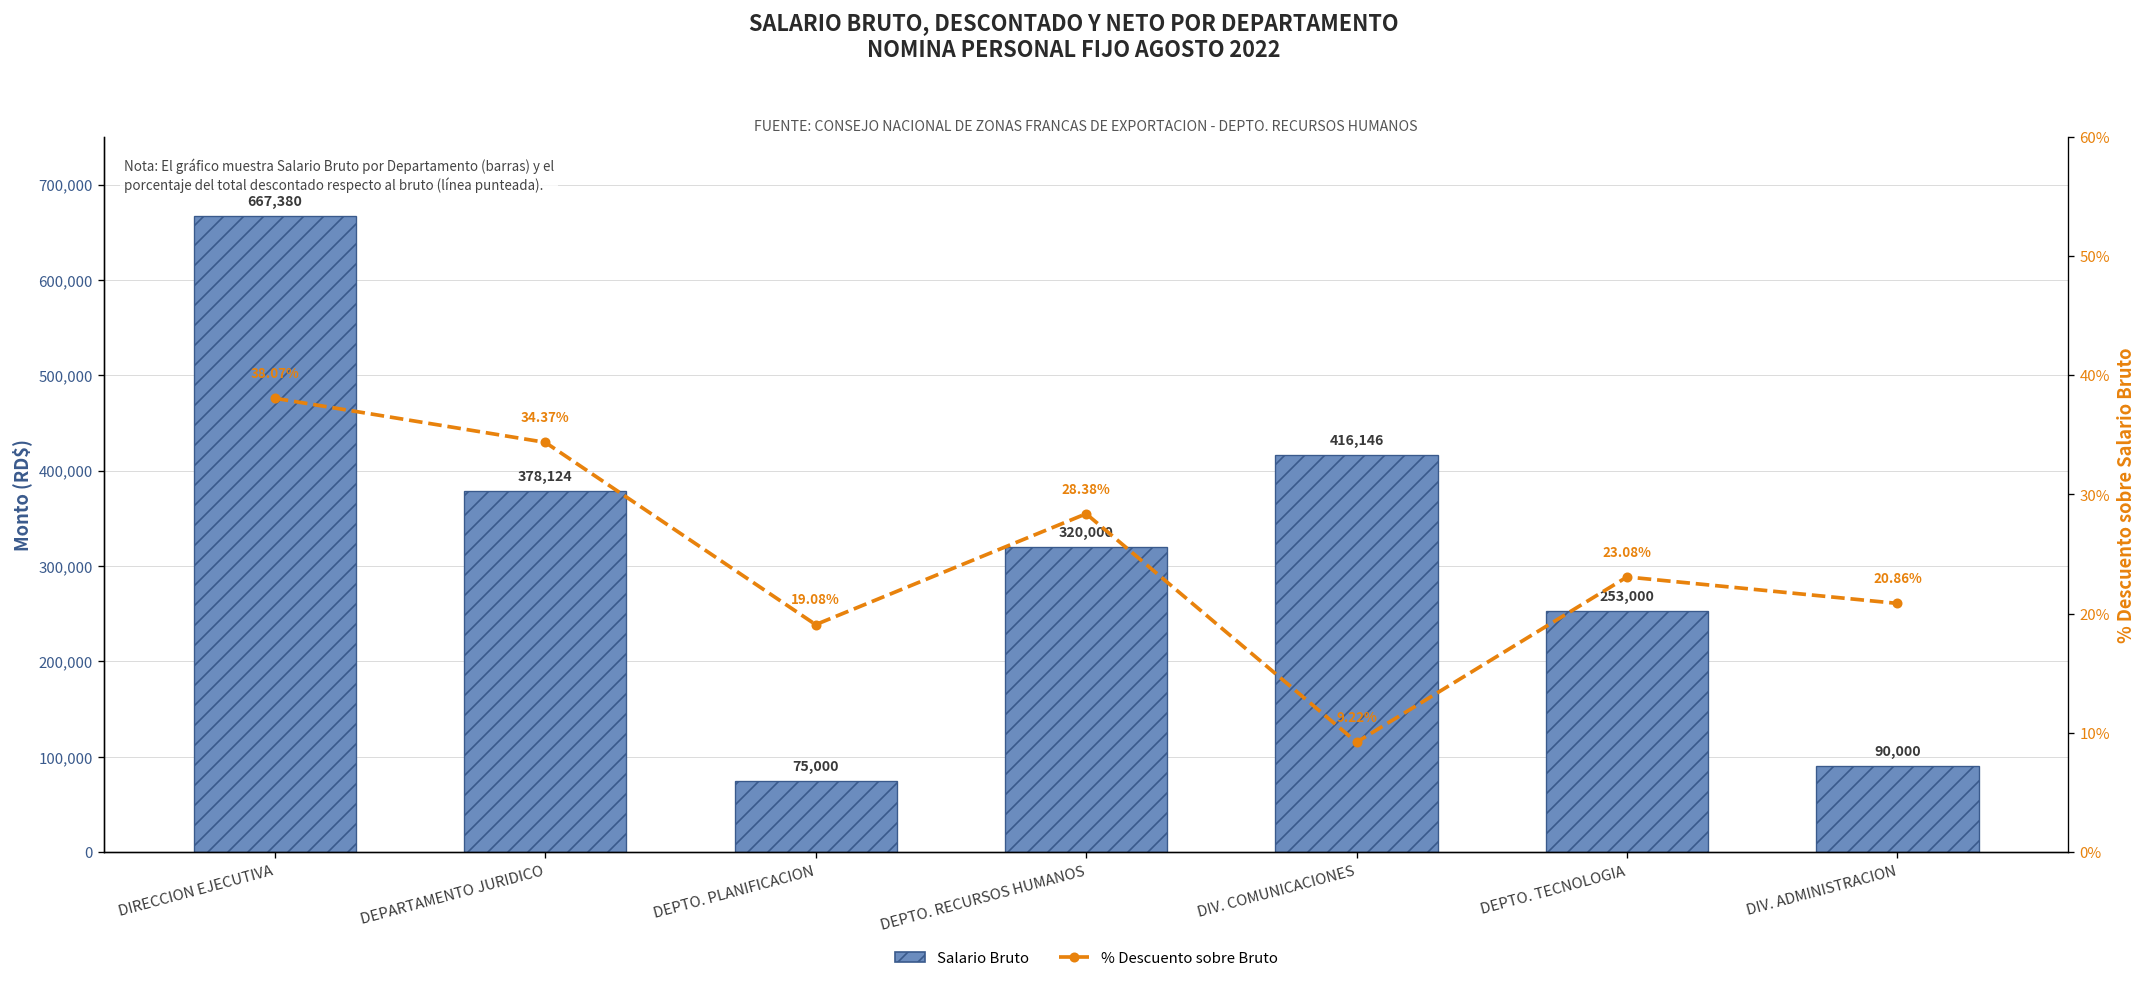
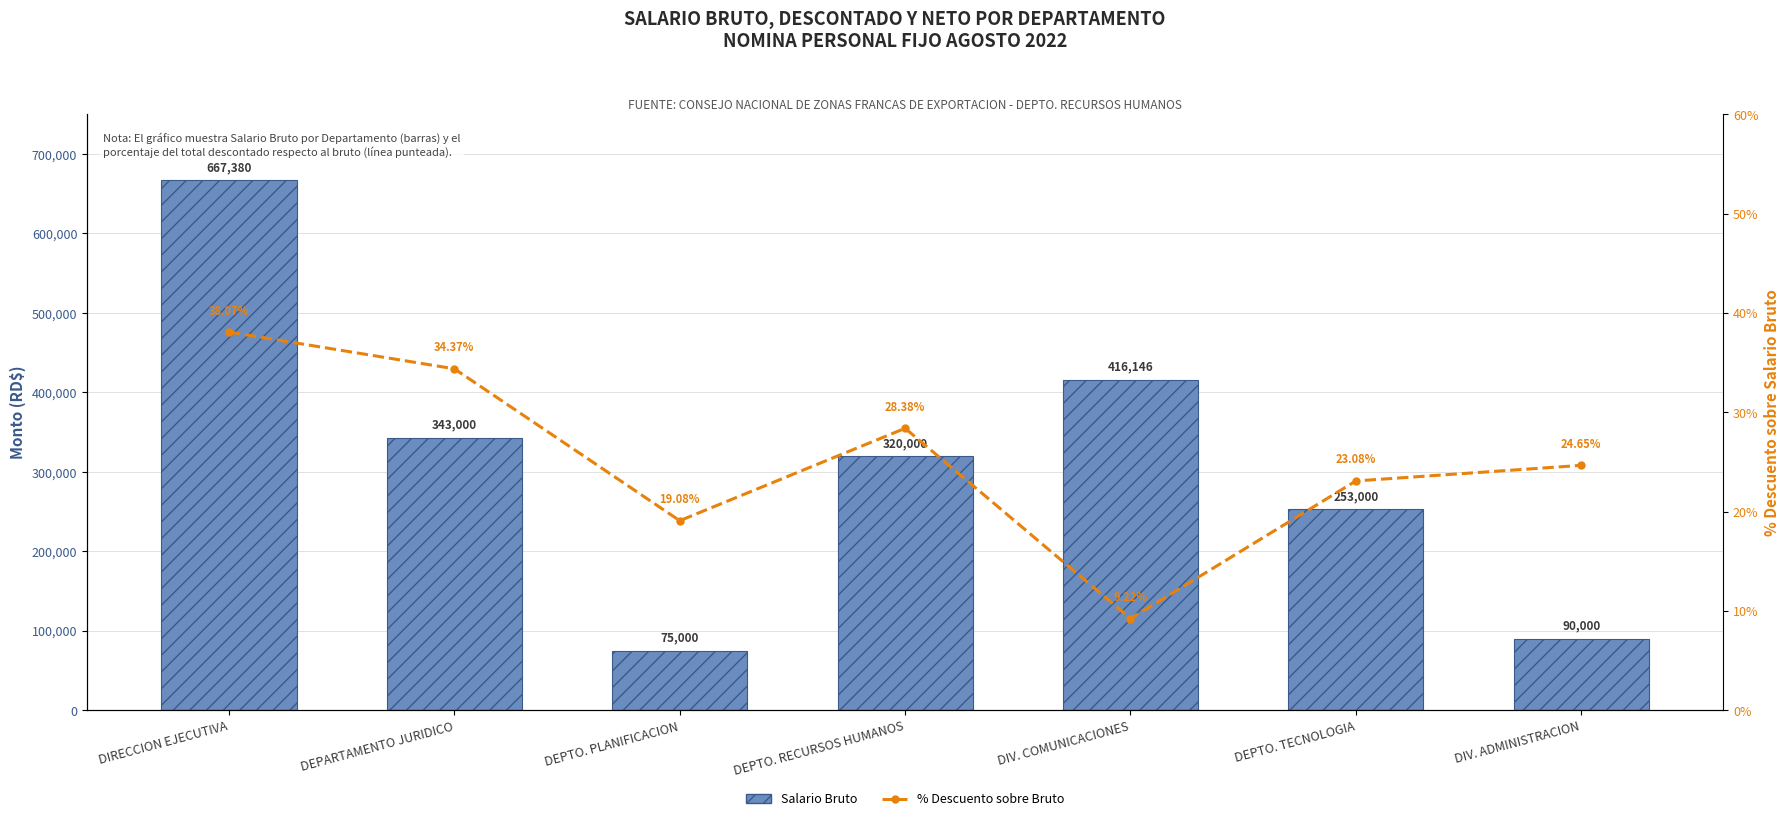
  {
    "Salario Bruto": {
      "DIRECCION EJECUTIVA": "667,380",
-     "DEPARTAMENTO JURIDICO": "378,124",
+     "DEPARTAMENTO JURIDICO": "343,000",
      "DEPTO. PLANIFICACION": "75,000",
      "DEPTO. RECURSOS HUMANOS": "320,000",
      "DIV. COMUNICACIONES": "416,146",
      "DEPTO. TECNOLOGIA": "253,000",
      "DIV. ADMINISTRACION": "90,000"
    },
    "% Descuento sobre Bruto": {
      "DIRECCION EJECUTIVA": "38.07%",
      "DEPARTAMENTO JURIDICO": "34.37%",
      "DEPTO. PLANIFICACION": "19.08%",
      "DEPTO. RECURSOS HUMANOS": "28.38%",
      "DIV. COMUNICACIONES": "9.22%",
      "DEPTO. TECNOLOGIA": "23.08%",
-     "DIV. ADMINISTRACION": "20.86%"
+     "DIV. ADMINISTRACION": "24.65%"
    }
  }
